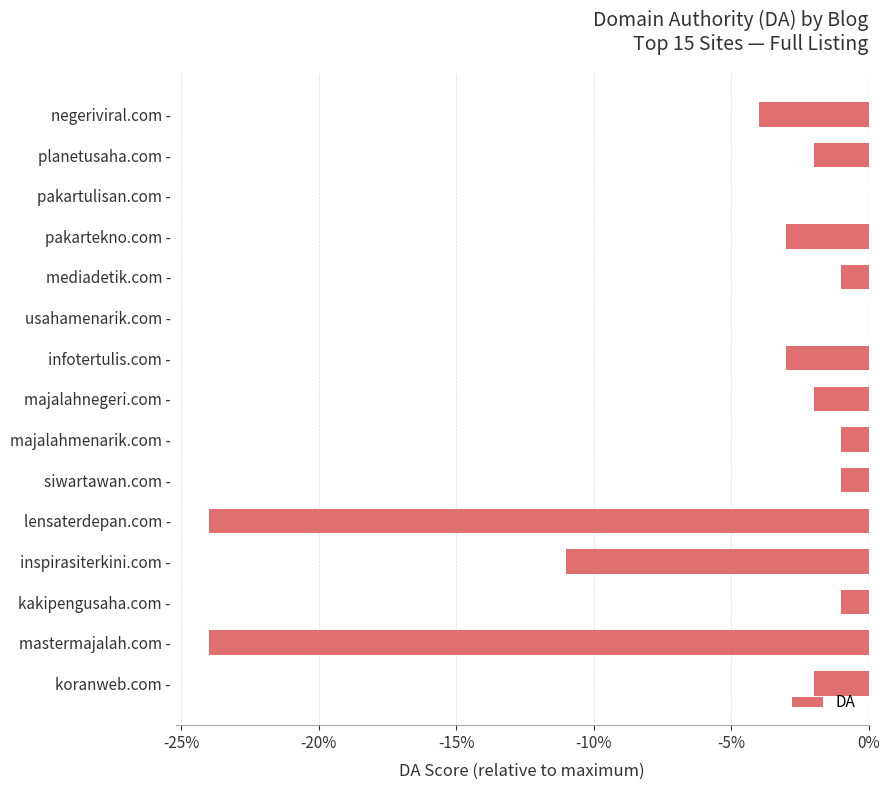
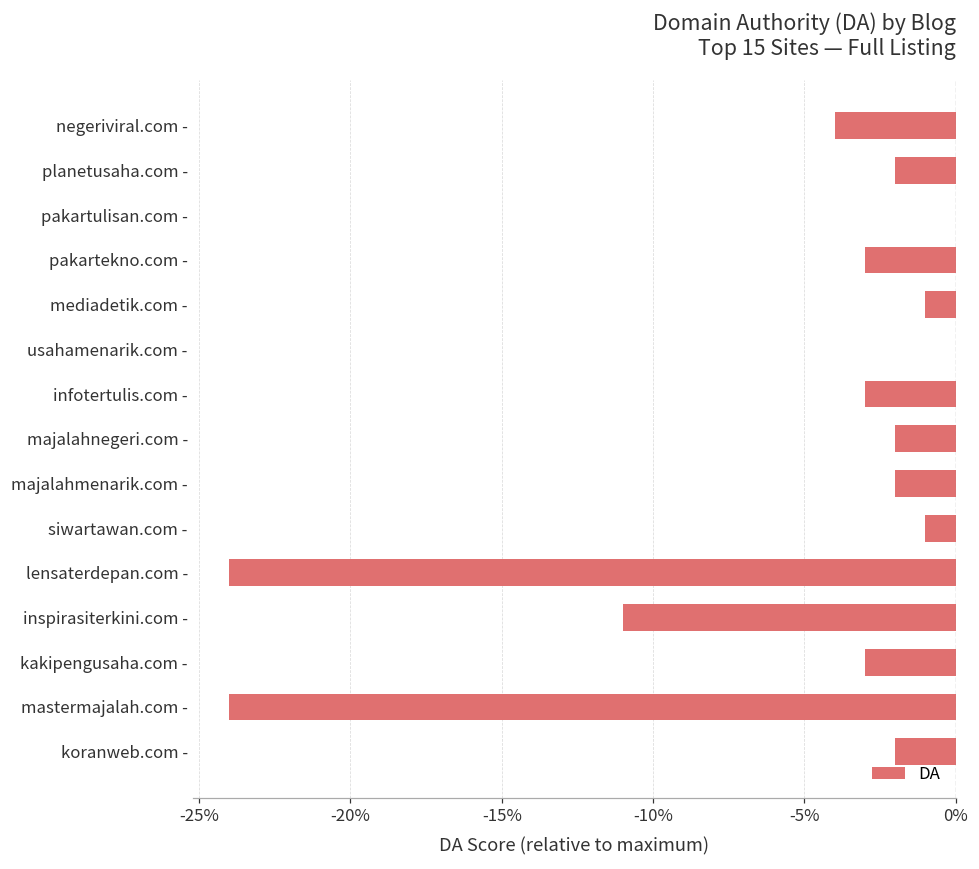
  {
    "negeriviral.com -": "-4.0%",
    "planetusaha.com -": "-2.0%",
    "pakartulisan.com -": "0.0%",
    "pakartekno.com -": "-3.0%",
    "mediadetik.com -": "-1.0%",
    "usahamenarik.com -": "0.0%",
    "infotertulis.com -": "-3.0%",
    "majalahnegeri.com -": "-2.0%",
-   "majalahmenarik.com -": "-1.0%",
+   "majalahmenarik.com -": "-2.0%",
    "siwartawan.com -": "-1.0%",
    "lensaterdepan.com -": "-24.0%",
    "inspirasiterkini.com -": "-11.0%",
-   "kakipengusaha.com -": "-1.0%",
+   "kakipengusaha.com -": "-3.0%",
    "mastermajalah.com -": "-24.0%",
    "koranweb.com -": "-2.0%"
  }
